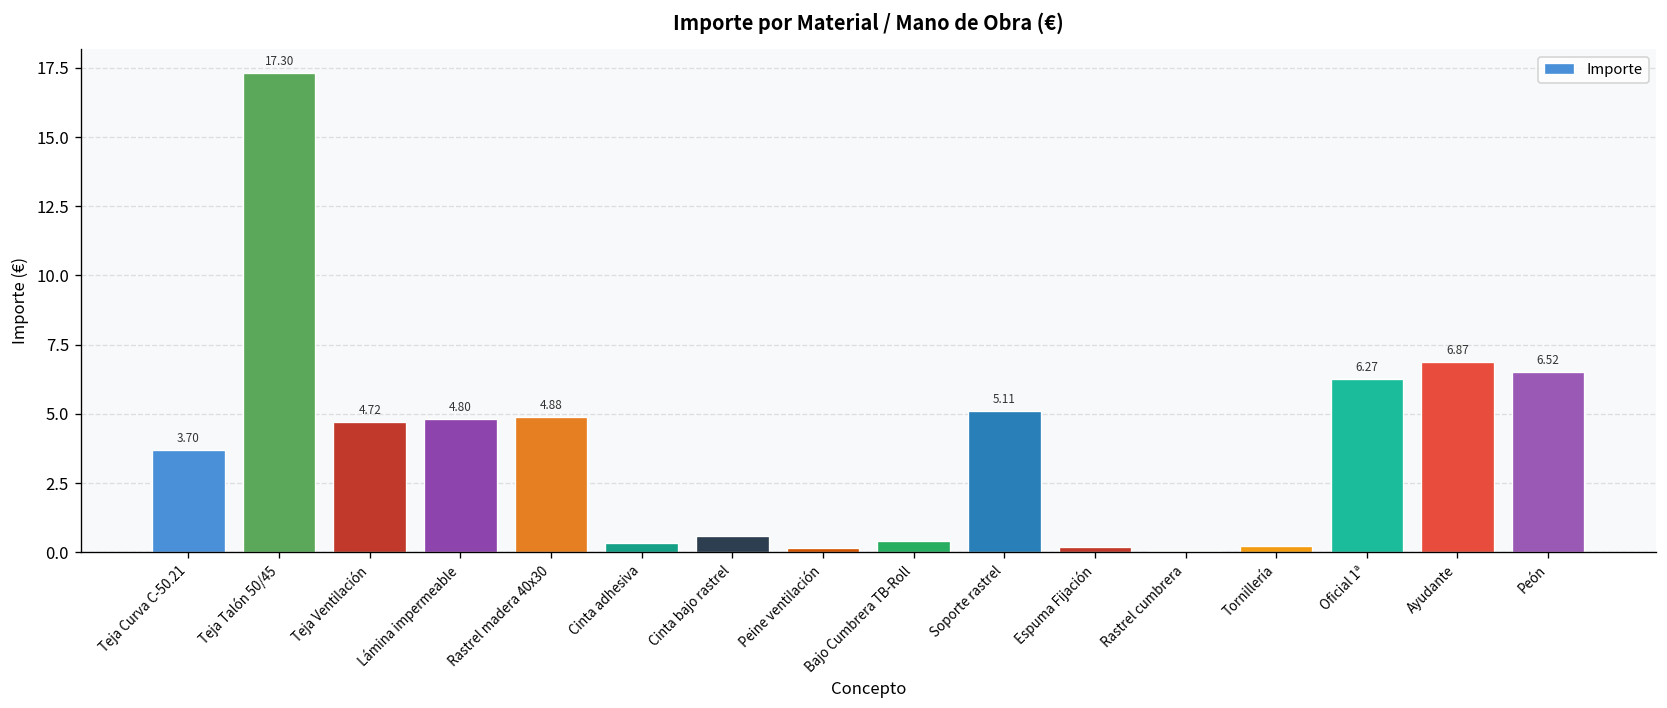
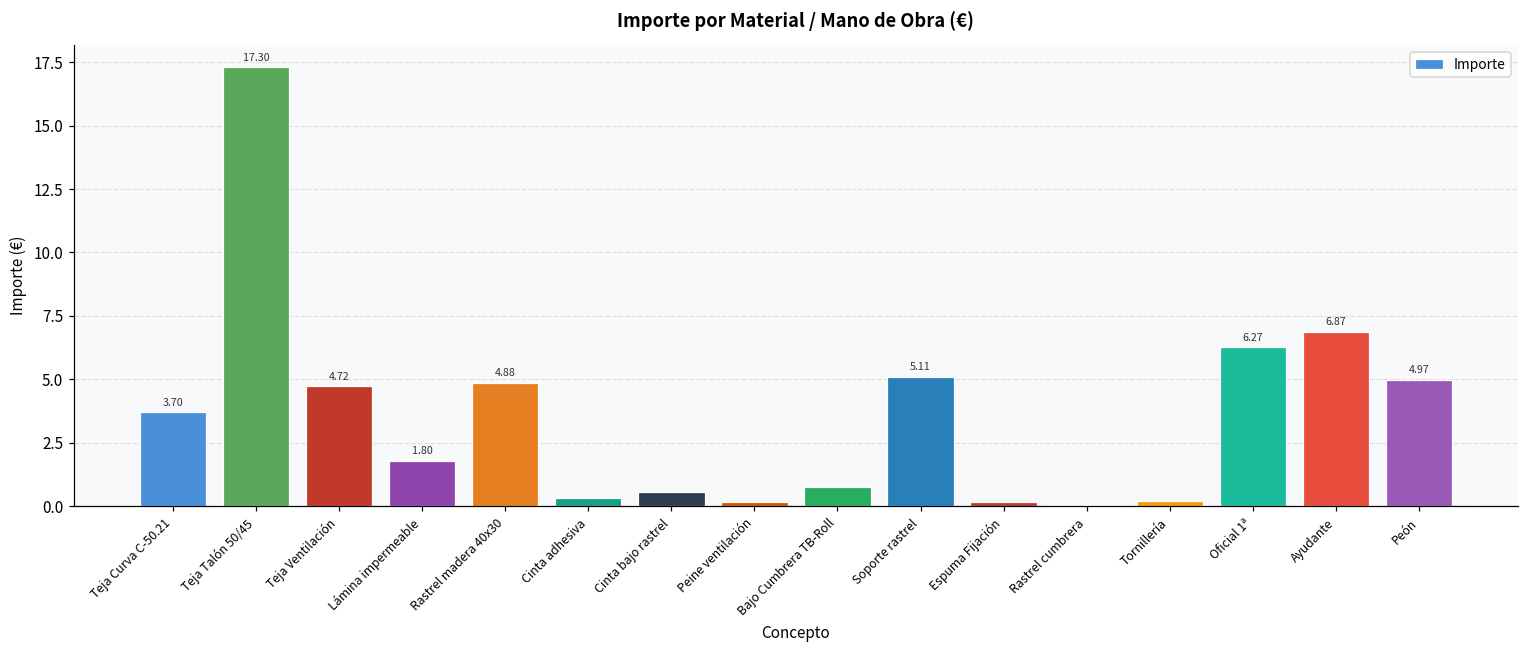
  {
    "Teja Curva C-50.21": 3.70,
    "Teja Talón 50/45": 17.30,
    "Teja Ventilación": 4.72,
-   "Lámina impermeable": 4.80,
+   "Lámina impermeable": 1.80,
    "Rastrel madera 40x30": 4.88,
-   "Bajo Cumbrera TB-Roll": 0.4,
+   "Bajo Cumbrera TB-Roll": 0.8,
    "Soporte rastrel": 5.11,
    "Oficial 1ª": 6.27,
    "Ayudante": 6.87,
-   "Peón": 6.52
+   "Peón": 4.97
  }
